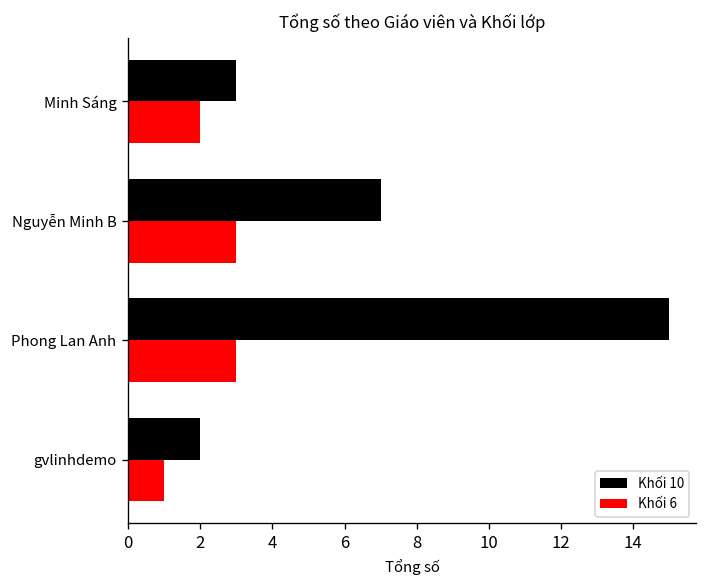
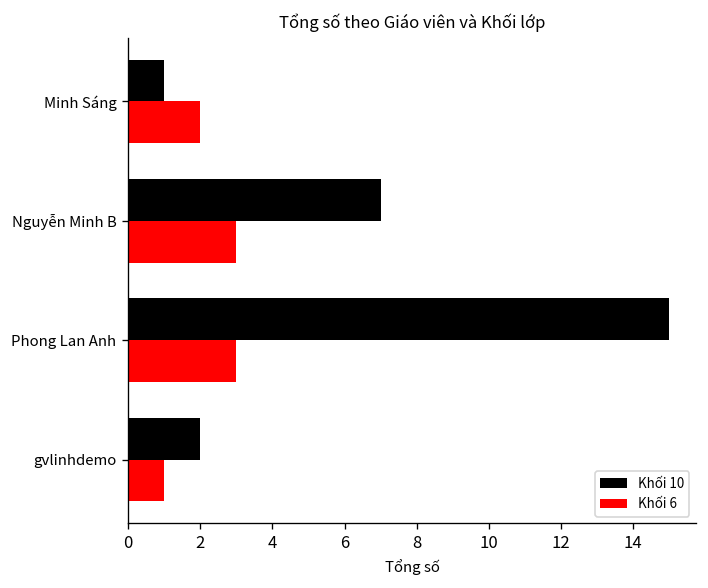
  {
    "Khối 10": {
-     "Minh Sáng": 3,
+     "Minh Sáng": 1,
      "Nguyễn Minh B": 7,
      "Phong Lan Anh": 15,
      "gvlinhdemo": 2
    },
    "Khối 6": {
      "Minh Sáng": 2,
      "Nguyễn Minh B": 3,
      "Phong Lan Anh": 3,
      "gvlinhdemo": 1
    }
  }
